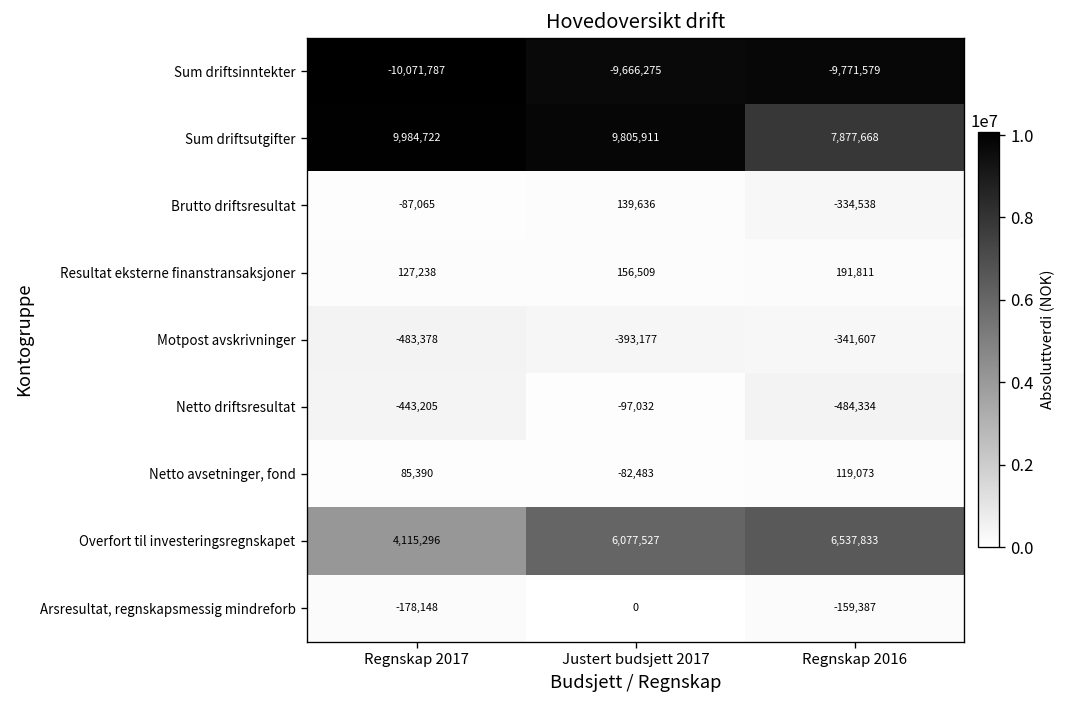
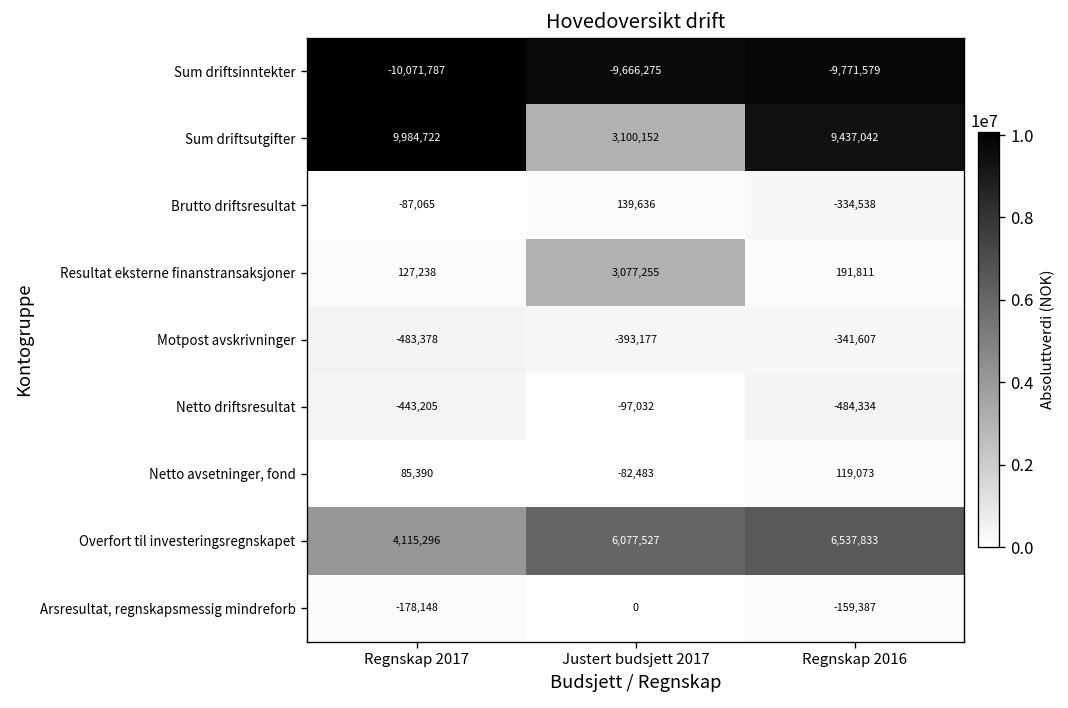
  {
    "Sum driftsinntekter": {
      "Regnskap 2017": "-10,071,787",
      "Justert budsjett 2017": "-9,666,275",
      "Regnskap 2016": "-9,771,579"
    },
    "Sum driftsutgifter": {
      "Regnskap 2017": "9,984,722",
-     "Justert budsjett 2017": "9,805,911",
-     "Regnskap 2016": "7,877,668"
+     "Justert budsjett 2017": "3,100,152",
+     "Regnskap 2016": "9,437,042"
    },
    "Brutto driftsresultat": {
      "Regnskap 2017": "-87,065",
      "Justert budsjett 2017": "139,636",
      "Regnskap 2016": "-334,538"
    },
    "Resultat eksterne finanstransaksjoner": {
      "Regnskap 2017": "127,238",
-     "Justert budsjett 2017": "156,509",
+     "Justert budsjett 2017": "3,077,255",
      "Regnskap 2016": "191,811"
    },
    "Motpost avskrivninger": {
      "Regnskap 2017": "-483,378",
      "Justert budsjett 2017": "-393,177",
      "Regnskap 2016": "-341,607"
    },
    "Netto driftsresultat": {
      "Regnskap 2017": "-443,205",
      "Justert budsjett 2017": "-97,032",
      "Regnskap 2016": "-484,334"
    },
    "Netto avsetninger, fond": {
      "Regnskap 2017": "85,390",
      "Justert budsjett 2017": "-82,483",
      "Regnskap 2016": "119,073"
    },
    "Overfort til investeringsregnskapet": {
      "Regnskap 2017": "4,115,296",
      "Justert budsjett 2017": "6,077,527",
      "Regnskap 2016": "6,537,833"
    },
    "Arsresultat, regnskapsmessig mindreforb": {
      "Regnskap 2017": "-178,148",
      "Justert budsjett 2017": "0",
      "Regnskap 2016": "-159,387"
    }
  }
